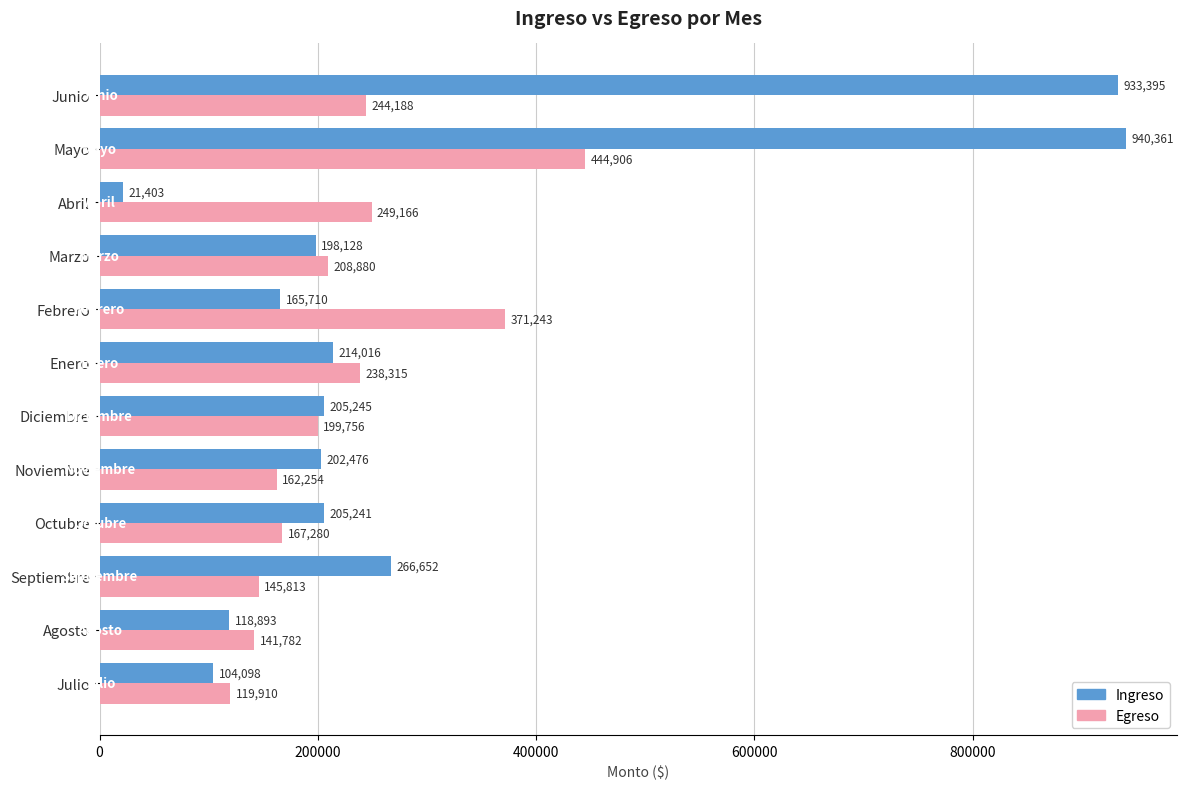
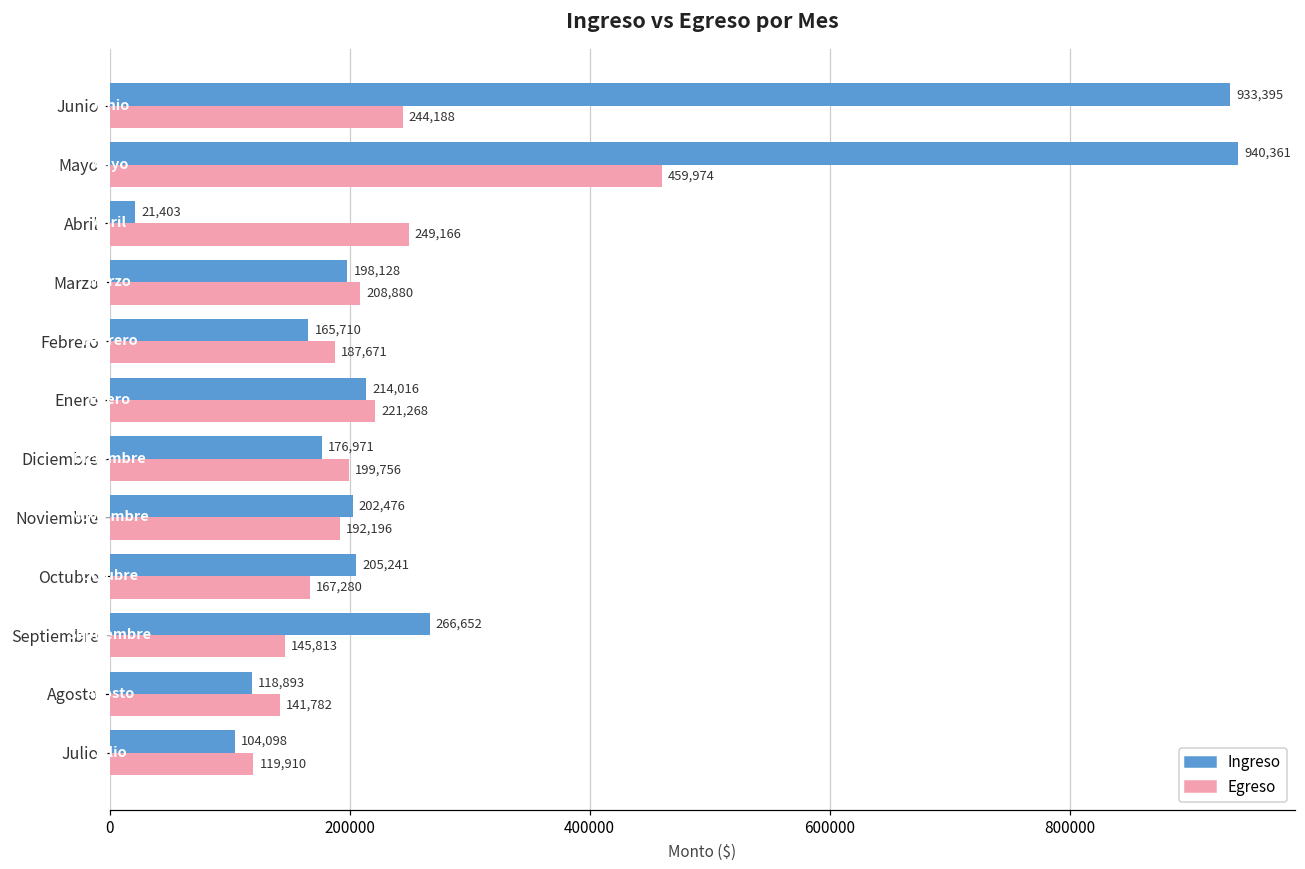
  {
    "Ingreso": {
      "Junio": "933,395",
      "Mayo": "940,361",
      "Abril": "21,403",
      "Marzo": "198,128",
      "Febrero": "165,710",
      "Enero": "214,016",
-     "Diciembre": "205,245",
+     "Diciembre": "176,971",
      "Noviembre": "202,476",
      "Octubre": "205,241",
      "Septiembre": "266,652",
      "Agosto": "118,893",
      "Julio": "104,098"
    },
    "Egreso": {
      "Junio": "244,188",
-     "Mayo": "444,906",
+     "Mayo": "459,974",
      "Abril": "249,166",
      "Marzo": "208,880",
-     "Febrero": "371,243",
-     "Enero": "238,315",
+     "Febrero": "187,671",
+     "Enero": "221,268",
      "Diciembre": "199,756",
-     "Noviembre": "162,254",
+     "Noviembre": "192,196",
      "Octubre": "167,280",
      "Septiembre": "145,813",
      "Agosto": "141,782",
      "Julio": "119,910"
    }
  }
